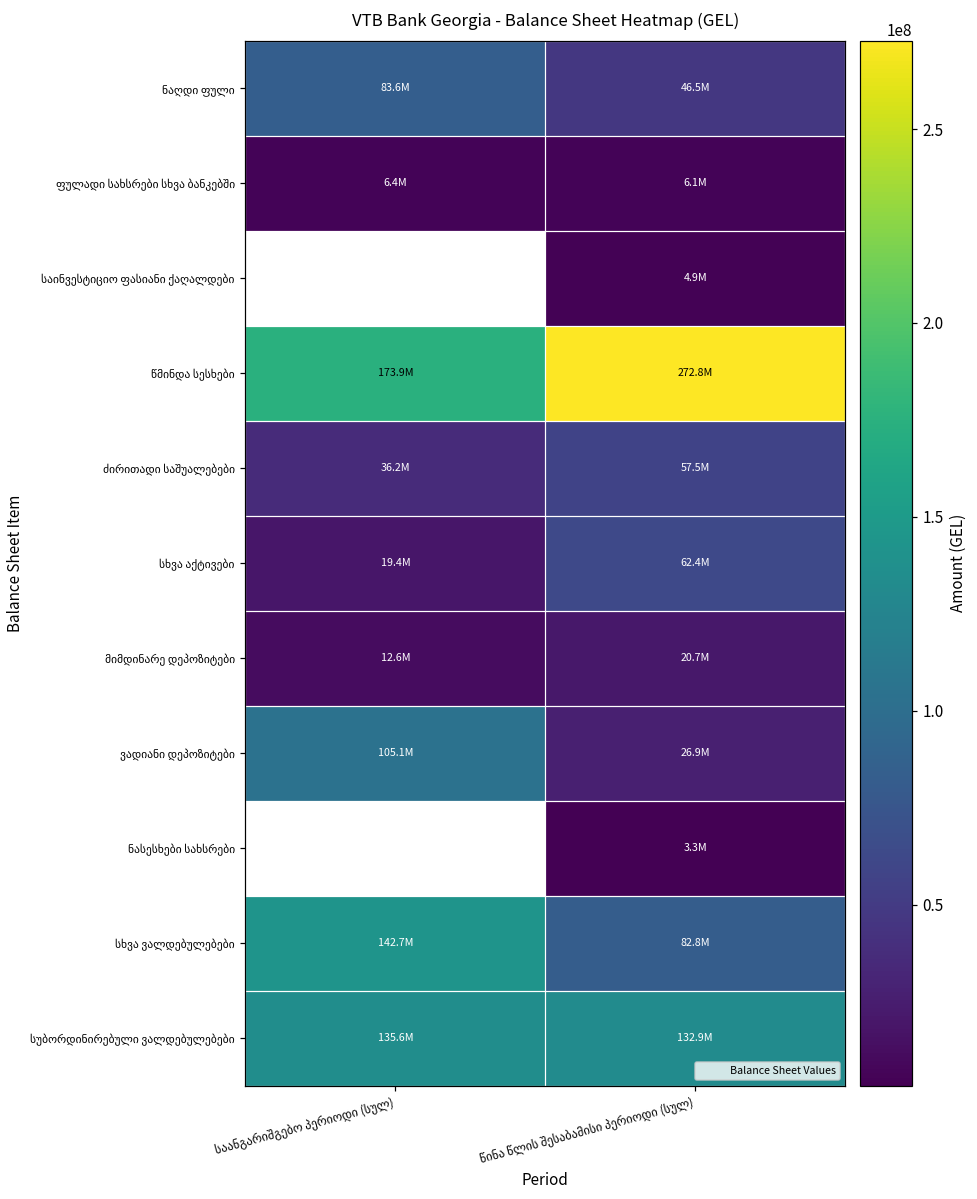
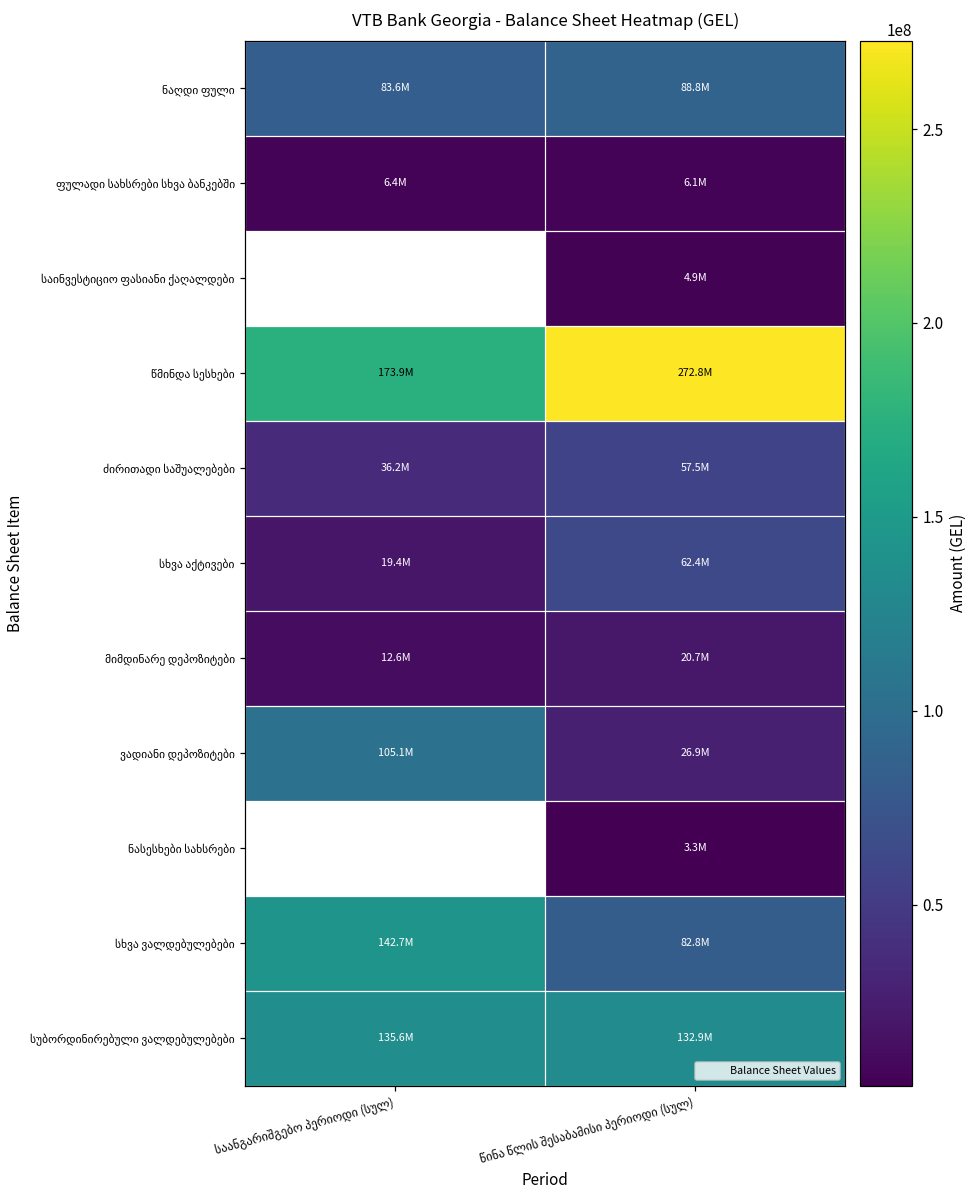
  {
    "ნაღდი ფული": {
      "საანგარიშგებო პერიოდი (სულ)": "83.6M",
-     "წინა წლის შესაბამისი პერიოდი (სულ)": "46.5M"
+     "წინა წლის შესაბამისი პერიოდი (სულ)": "88.8M"
    },
    "ფულადი სახსრები სხვა ბანკებში": {
      "საანგარიშგებო პერიოდი (სულ)": "6.4M",
      "წინა წლის შესაბამისი პერიოდი (სულ)": "6.1M"
    },
    "საინვესტიციო ფასიანი ქაღალდები": {
      "წინა წლის შესაბამისი პერიოდი (სულ)": "4.9M"
    },
    "წმინდა სესხები": {
      "საანგარიშგებო პერიოდი (სულ)": "173.9M",
      "წინა წლის შესაბამისი პერიოდი (სულ)": "272.8M"
    },
    "ძირითადი საშუალებები": {
      "საანგარიშგებო პერიოდი (სულ)": "36.2M",
      "წინა წლის შესაბამისი პერიოდი (სულ)": "57.5M"
    },
    "სხვა აქტივები": {
      "საანგარიშგებო პერიოდი (სულ)": "19.4M",
      "წინა წლის შესაბამისი პერიოდი (სულ)": "62.4M"
    },
    "მიმდინარე დეპოზიტები": {
      "საანგარიშგებო პერიოდი (სულ)": "12.6M",
      "წინა წლის შესაბამისი პერიოდი (სულ)": "20.7M"
    },
    "ვადიანი დეპოზიტები": {
      "საანგარიშგებო პერიოდი (სულ)": "105.1M",
      "წინა წლის შესაბამისი პერიოდი (სულ)": "26.9M"
    },
    "ნასესხები სახსრები": {
      "წინა წლის შესაბამისი პერიოდი (სულ)": "3.3M"
    },
    "სხვა ვალდებულებები": {
      "საანგარიშგებო პერიოდი (სულ)": "142.7M",
      "წინა წლის შესაბამისი პერიოდი (სულ)": "82.8M"
    },
    "სუბორდინირებული ვალდებულებები": {
      "საანგარიშგებო პერიოდი (სულ)": "135.6M",
      "წინა წლის შესაბამისი პერიოდი (სულ)": "132.9M"
    }
  }
